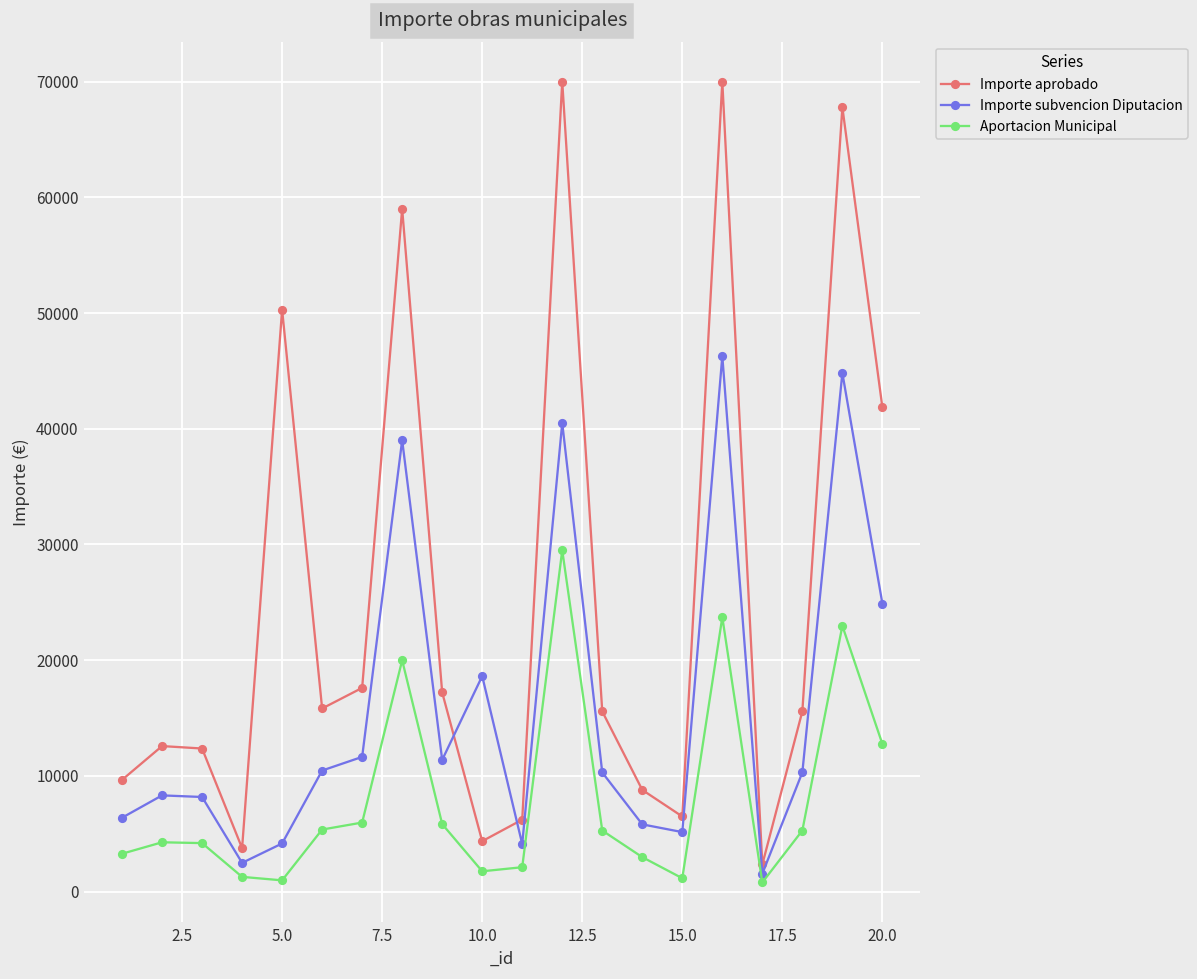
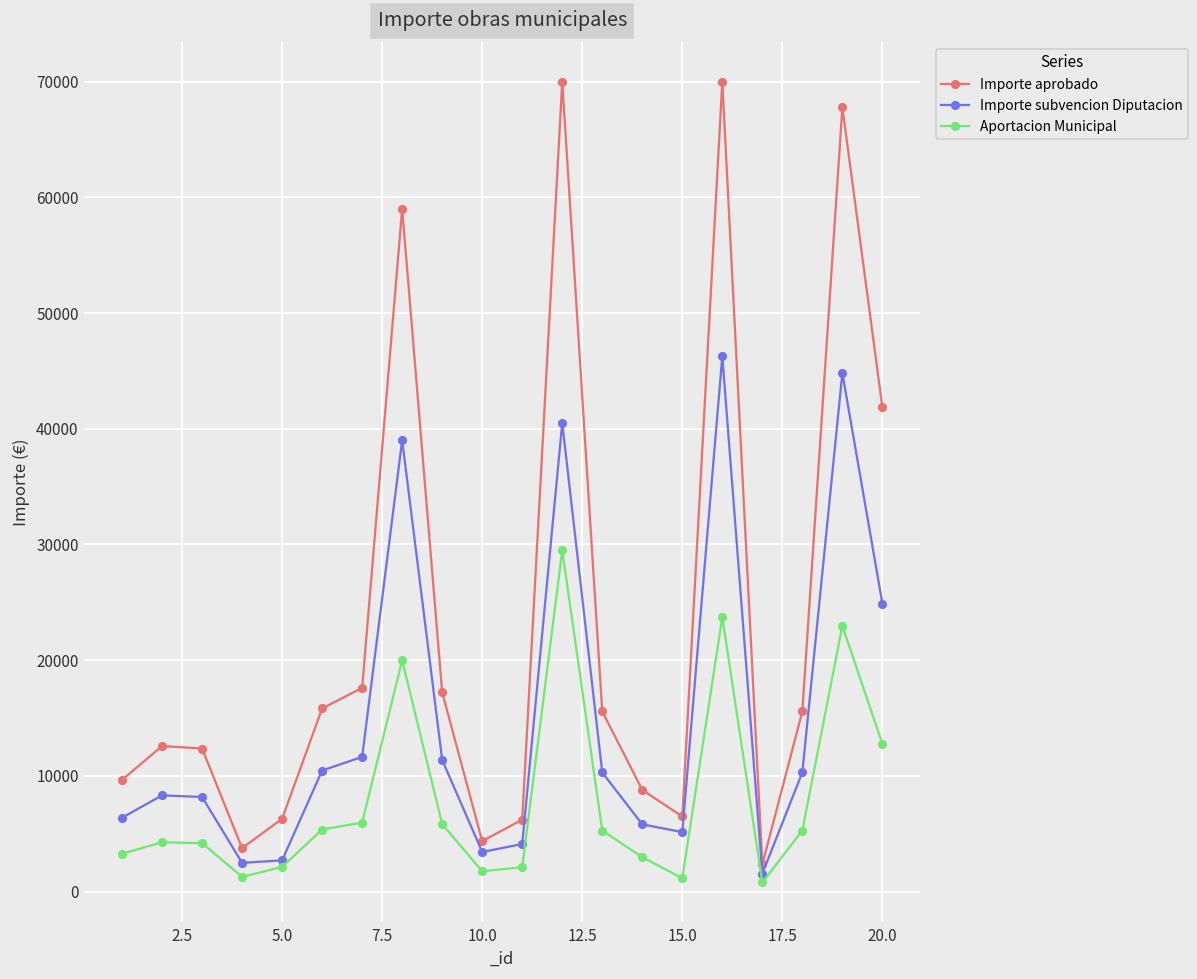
  {
    "Importe aprobado": {
-     "5.0": 50300,
+     "5.0": 6300,
      "10.0": 4400,
      "15.0": 6500,
      "20.0": 41900
    },
    "Importe subvencion Diputacion": {
-     "5.0": 4200,
-     "10.0": 18600,
+     "5.0": 2700,
+     "10.0": 3400,
      "15.0": 5100,
      "20.0": 24900
    },
    "Aportacion Municipal": {
-     "5.0": 1000,
+     "5.0": 2100,
      "10.0": 1800,
      "15.0": 1200,
      "20.0": 12800
    }
  }
